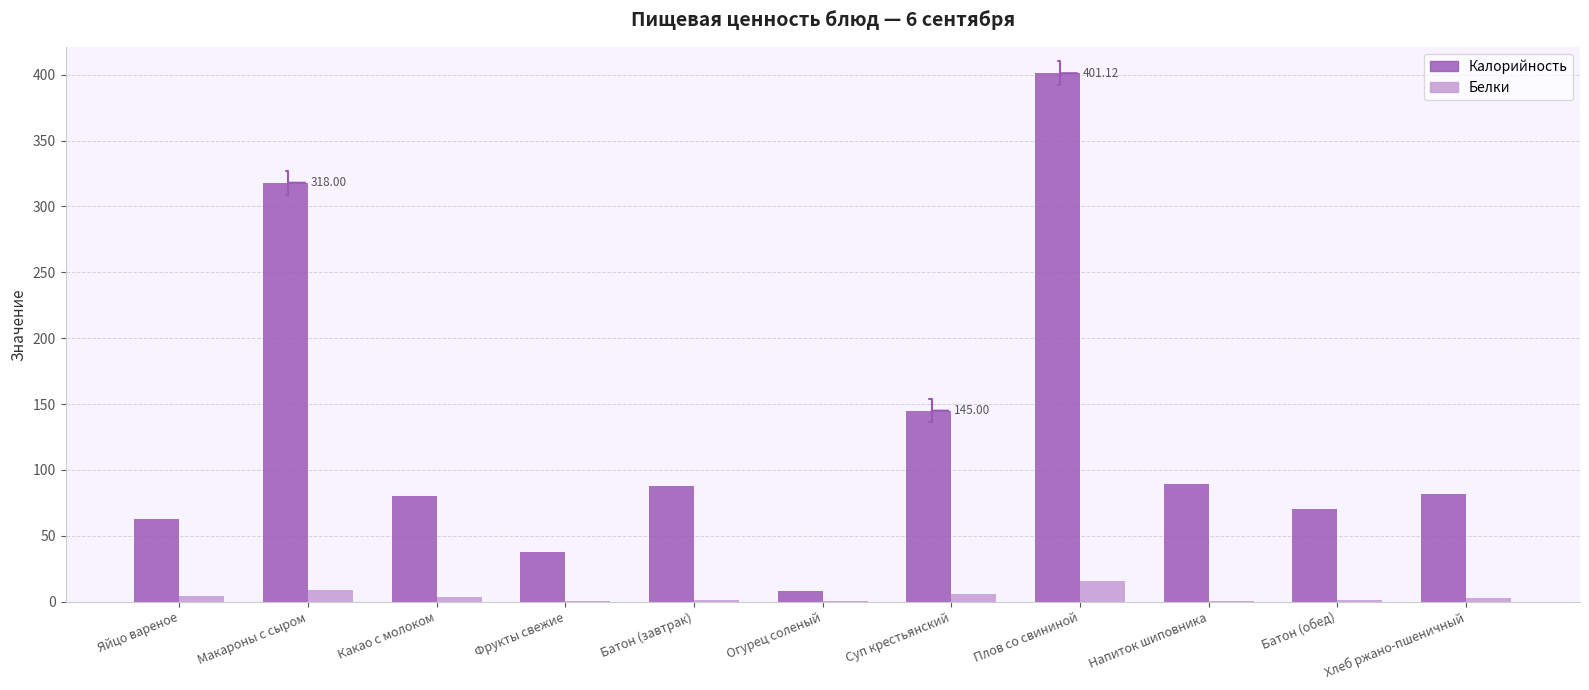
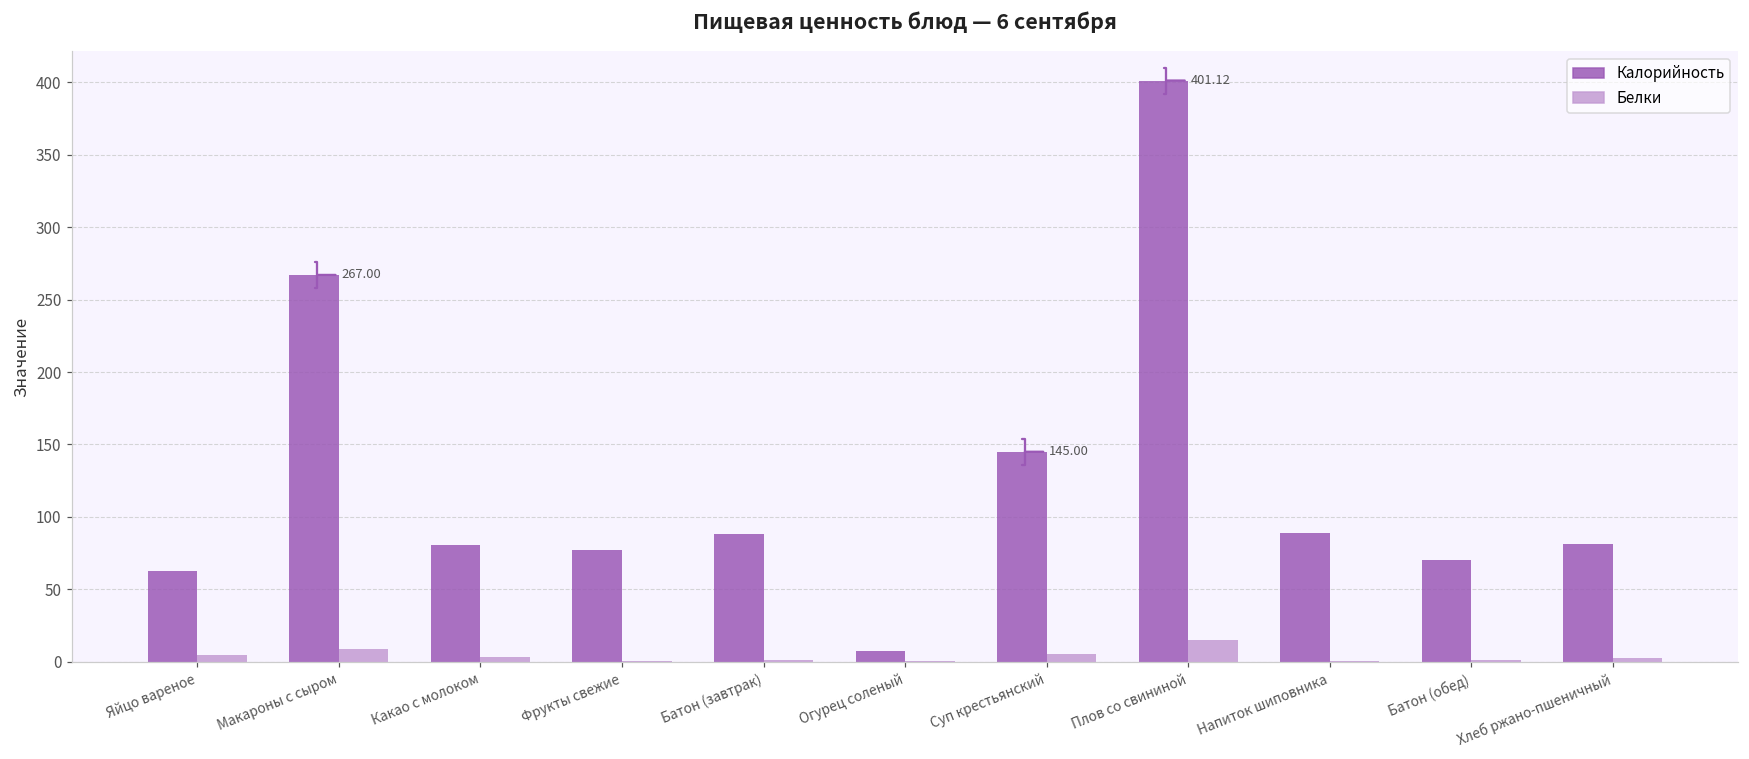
  {
    "Калорийность": {
-     "Макароны с сыром": 318.00,
-     "Фрукты свежие": 38,
+     "Макароны с сыром": 267.00,
+     "Фрукты свежие": 77,
      "Суп крестьянский": 145.00,
      "Плов со свининой": 401.12
    },
    "Белки": {
      "Яйцо вареное": 5,
      "Макароны с сыром": 9,
      "Какао с молоком": 3,
      "Суп крестьянский": 6,
      "Плов со свининой": 15,
      "Хлеб ржано-пшеничный": 3
    }
  }
